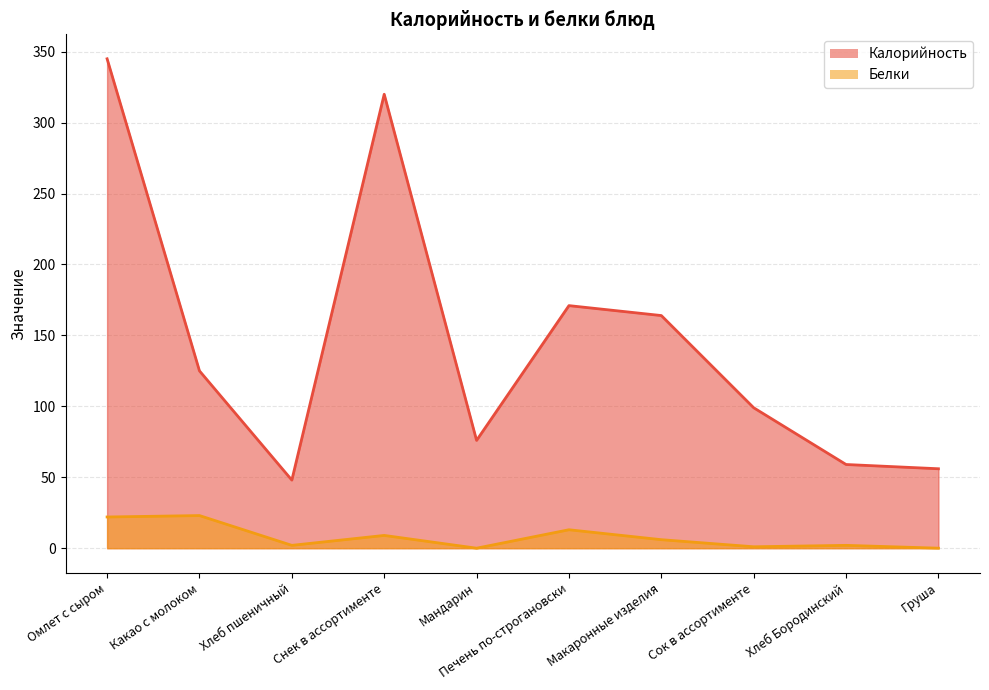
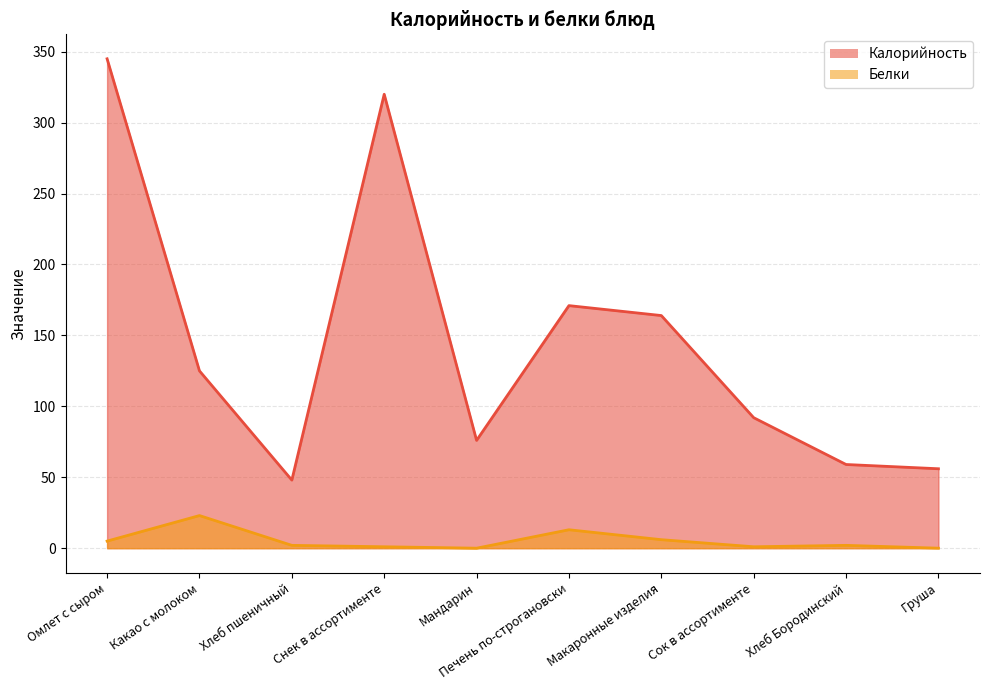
  {
    "Калорийность": {
      "Омлет с сыром": 345,
      "Какао с молоком": 125,
      "Хлеб пшеничный": 48,
      "Снек в ассортименте": 320,
      "Мандарин": 76,
      "Печень по-строгановски": 171,
      "Макаронные изделия": 164,
-     "Сок в ассортименте": 99,
+     "Сок в ассортименте": 92,
      "Хлеб Бородинский": 59,
      "Груша": 56
    },
    "Белки": {
-     "Омлет с сыром": 22,
+     "Омлет с сыром": 5,
      "Какао с молоком": 23,
      "Хлеб пшеничный": 2,
-     "Снек в ассортименте": 9,
+     "Снек в ассортименте": 1,
      "Мандарин": 0,
      "Печень по-строгановски": 13,
      "Макаронные изделия": 6,
      "Сок в ассортименте": 1,
      "Хлеб Бородинский": 2,
      "Груша": 0
    }
  }
